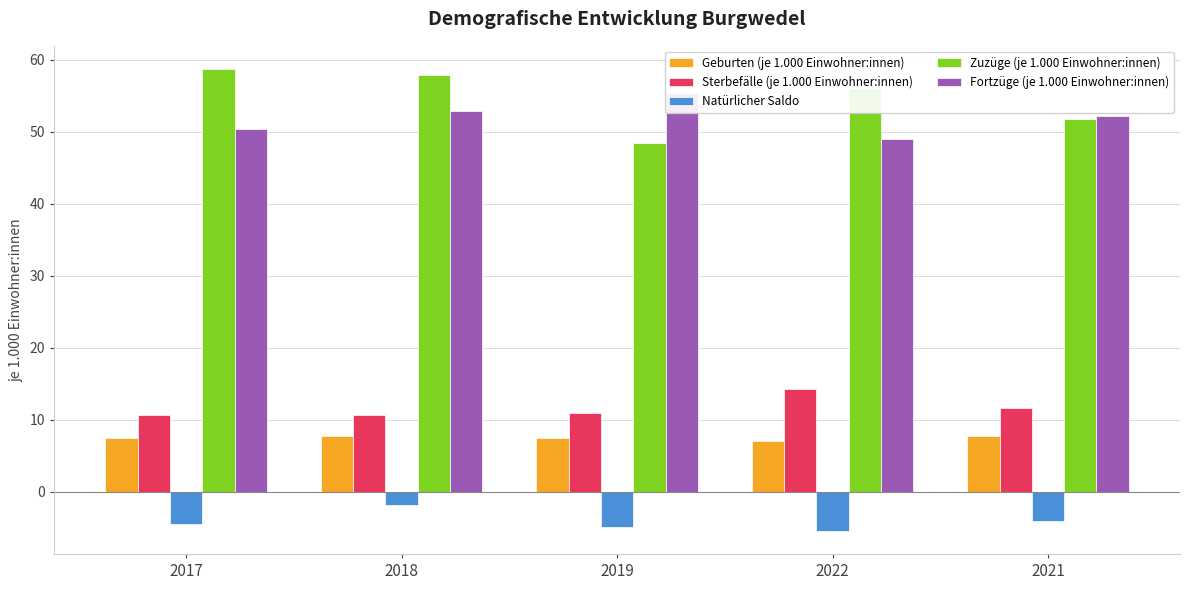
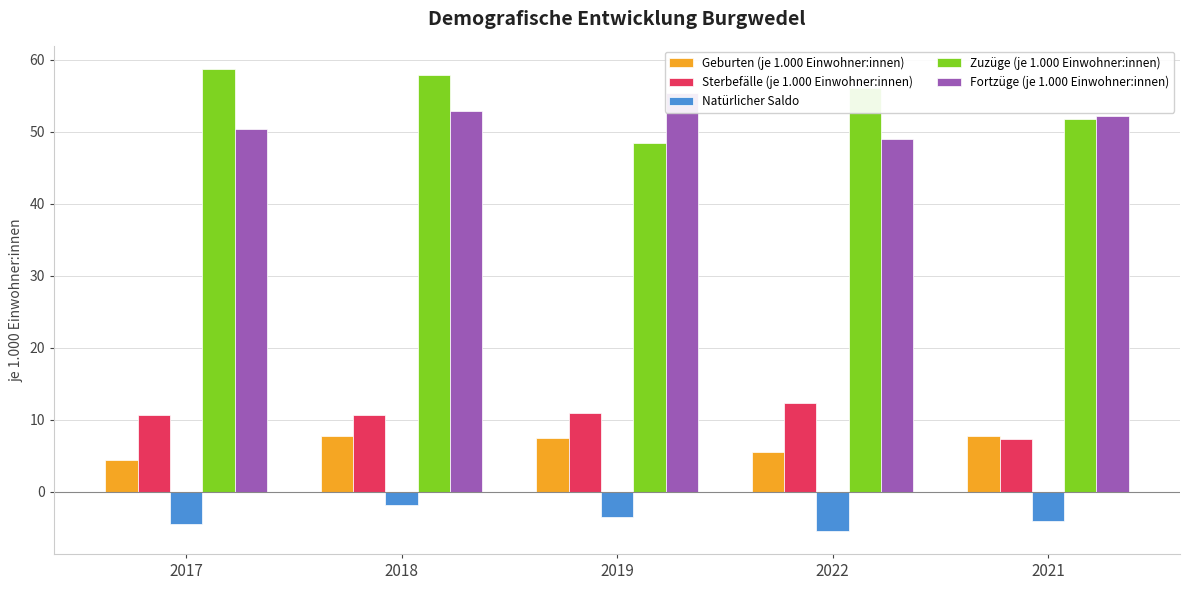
  {
    "Geburten (je 1.000 Einwohner:innen)": {
-     "2017": 8,
+     "2017": 4,
      "2018": 8,
      "2019": 8,
-     "2022": 7,
+     "2022": 6,
      "2021": 8
    },
    "Sterbefälle (je 1.000 Einwohner:innen)": {
      "2017": 11,
      "2018": 11,
      "2019": 11,
-     "2022": 14,
-     "2021": 12
+     "2022": 12,
+     "2021": 7
    },
    "Natürlicher Saldo": {
      "2017": -5,
      "2018": -2,
-     "2019": -5,
+     "2019": -4,
      "2022": -5,
      "2021": -4
    },
    "Zuzüge (je 1.000 Einwohner:innen)": {
      "2017": 59,
      "2018": 58,
      "2019": 48,
      "2021": 52
    },
    "Fortzüge (je 1.000 Einwohner:innen)": {
      "2017": 50,
      "2018": 53,
      "2022": 49,
      "2021": 52
    }
  }
